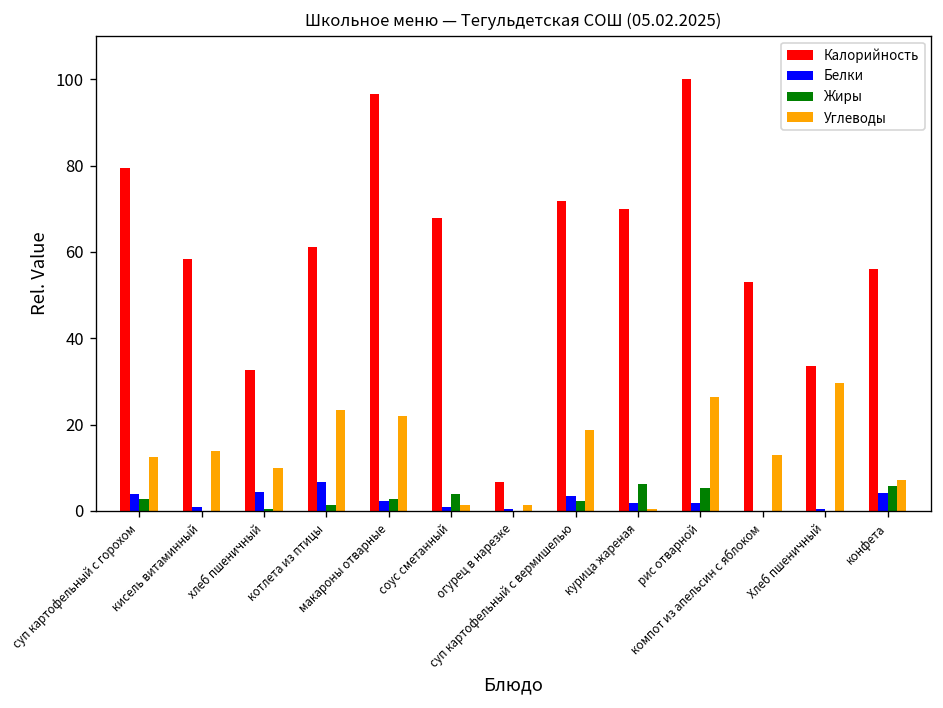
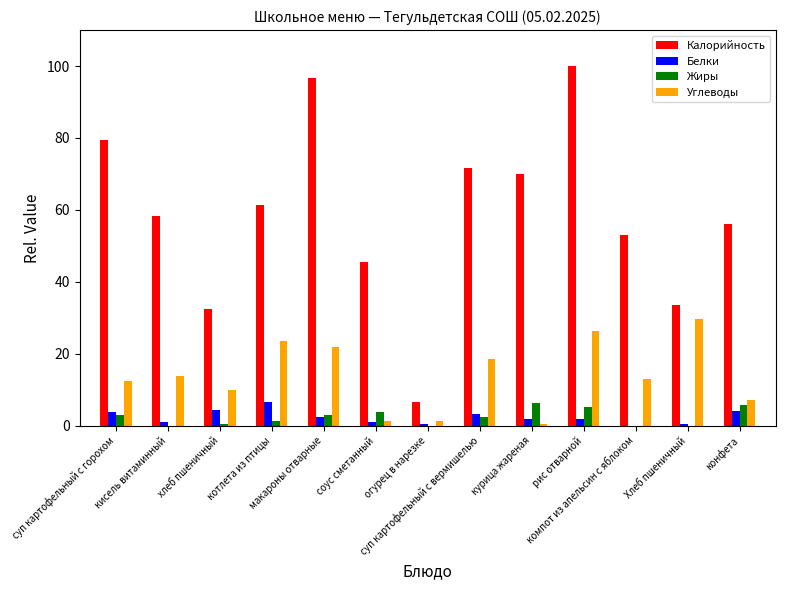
  {
    "Калорийность": {
      "суп картофельный с горохом": 79,
      "кисель витаминный": 58,
      "хлеб пшеничный": 33,
      "котлета из птицы": 61,
      "макароны отварные": 97,
-     "соус сметанный": 68,
+     "соус сметанный": 45,
      "огурец в нарезке": 7,
      "суп картофельный с вермишелью": 72,
      "курица жареная": 70,
      "рис отварной": 100,
      "компот из апельсин с яблоком": 53,
      "Хлеб пшеничный": 33,
      "конфета": 56
    },
    "Белки": {
      "суп картофельный с горохом": 4,
      "кисель витаминный": 1,
      "хлеб пшеничный": 4,
      "котлета из птицы": 7,
      "макароны отварные": 2,
      "соус сметанный": 1,
      "суп картофельный с вермишелью": 3,
      "курица жареная": 2,
      "рис отварной": 2,
      "компот из апельсин с яблоком": 0,
      "конфета": 4
    },
    "Жиры": {
      "суп картофельный с горохом": 3,
      "кисель витаминный": 0,
      "котлета из птицы": 1,
      "макароны отварные": 3,
      "соус сметанный": 4,
      "огурец в нарезке": 0,
      "суп картофельный с вермишелью": 2,
      "курица жареная": 6,
      "рис отварной": 5,
      "компот из апельсин с яблоком": 0,
      "Хлеб пшеничный": 0,
      "конфета": 6
    },
    "Углеводы": {
      "суп картофельный с горохом": 12,
      "кисель витаминный": 14,
      "хлеб пшеничный": 10,
      "котлета из птицы": 23,
      "макароны отварные": 22,
      "соус сметанный": 1,
      "огурец в нарезке": 1,
      "суп картофельный с вермишелью": 19,
      "рис отварной": 26,
      "компот из апельсин с яблоком": 13,
      "Хлеб пшеничный": 30,
      "конфета": 7
    }
  }
